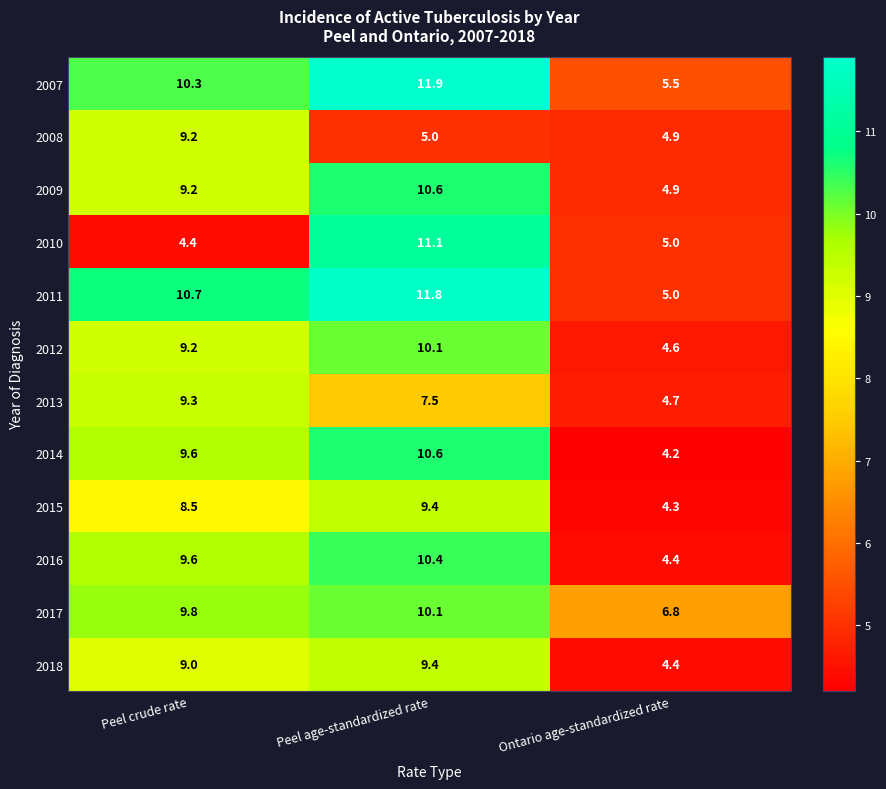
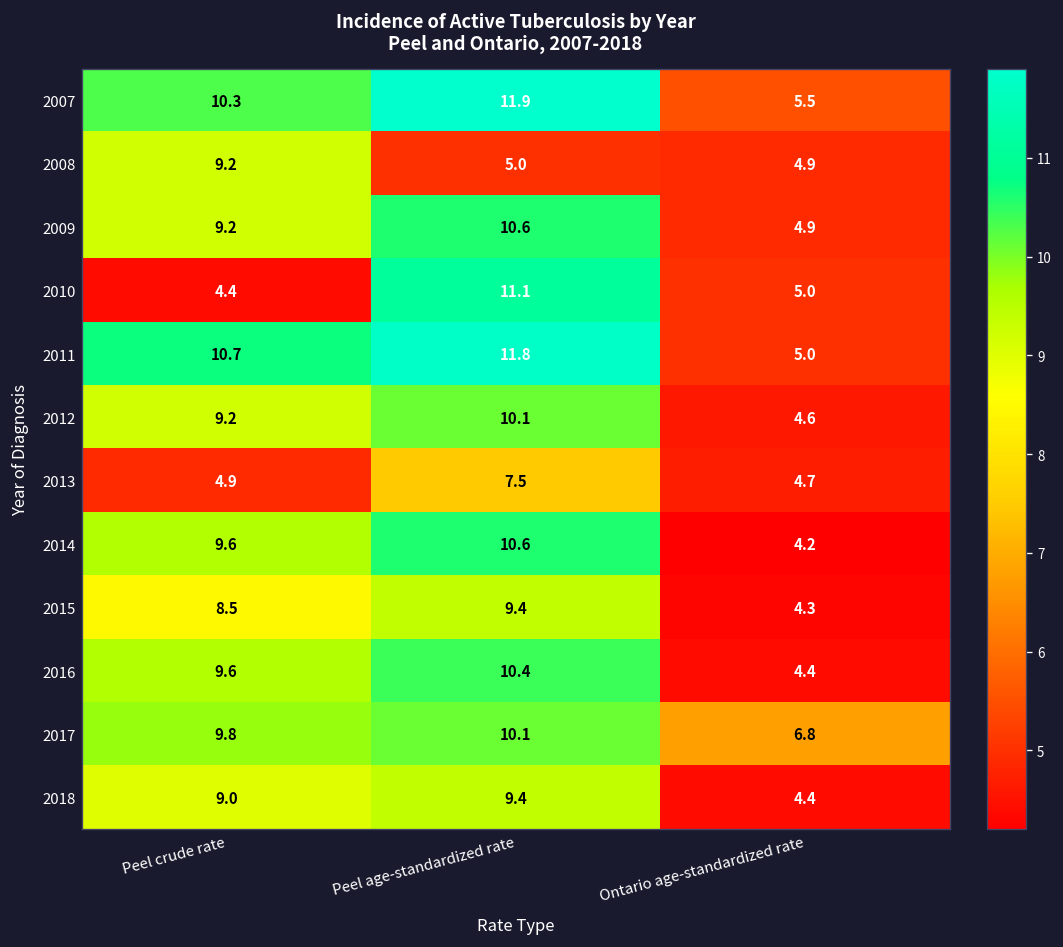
  {
    "2007": {
      "Peel crude rate": 10.3,
      "Peel age-standardized rate": 11.9,
      "Ontario age-standardized rate": 5.5
    },
    "2008": {
      "Peel crude rate": 9.2,
      "Peel age-standardized rate": 5.0,
      "Ontario age-standardized rate": 4.9
    },
    "2009": {
      "Peel crude rate": 9.2,
      "Peel age-standardized rate": 10.6,
      "Ontario age-standardized rate": 4.9
    },
    "2010": {
      "Peel crude rate": 4.4,
      "Peel age-standardized rate": 11.1,
      "Ontario age-standardized rate": 5.0
    },
    "2011": {
      "Peel crude rate": 10.7,
      "Peel age-standardized rate": 11.8,
      "Ontario age-standardized rate": 5.0
    },
    "2012": {
      "Peel crude rate": 9.2,
      "Peel age-standardized rate": 10.1,
      "Ontario age-standardized rate": 4.6
    },
    "2013": {
-     "Peel crude rate": 9.3,
+     "Peel crude rate": 4.9,
      "Peel age-standardized rate": 7.5,
      "Ontario age-standardized rate": 4.7
    },
    "2014": {
      "Peel crude rate": 9.6,
      "Peel age-standardized rate": 10.6,
      "Ontario age-standardized rate": 4.2
    },
    "2015": {
      "Peel crude rate": 8.5,
      "Peel age-standardized rate": 9.4,
      "Ontario age-standardized rate": 4.3
    },
    "2016": {
      "Peel crude rate": 9.6,
      "Peel age-standardized rate": 10.4,
      "Ontario age-standardized rate": 4.4
    },
    "2017": {
      "Peel crude rate": 9.8,
      "Peel age-standardized rate": 10.1,
      "Ontario age-standardized rate": 6.8
    },
    "2018": {
      "Peel crude rate": 9.0,
      "Peel age-standardized rate": 9.4,
      "Ontario age-standardized rate": 4.4
    }
  }
